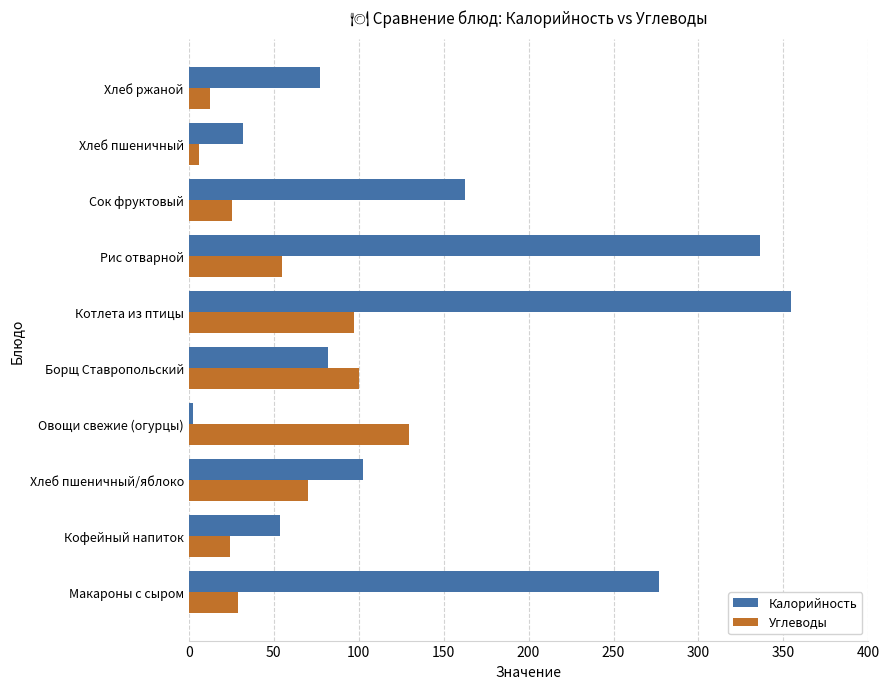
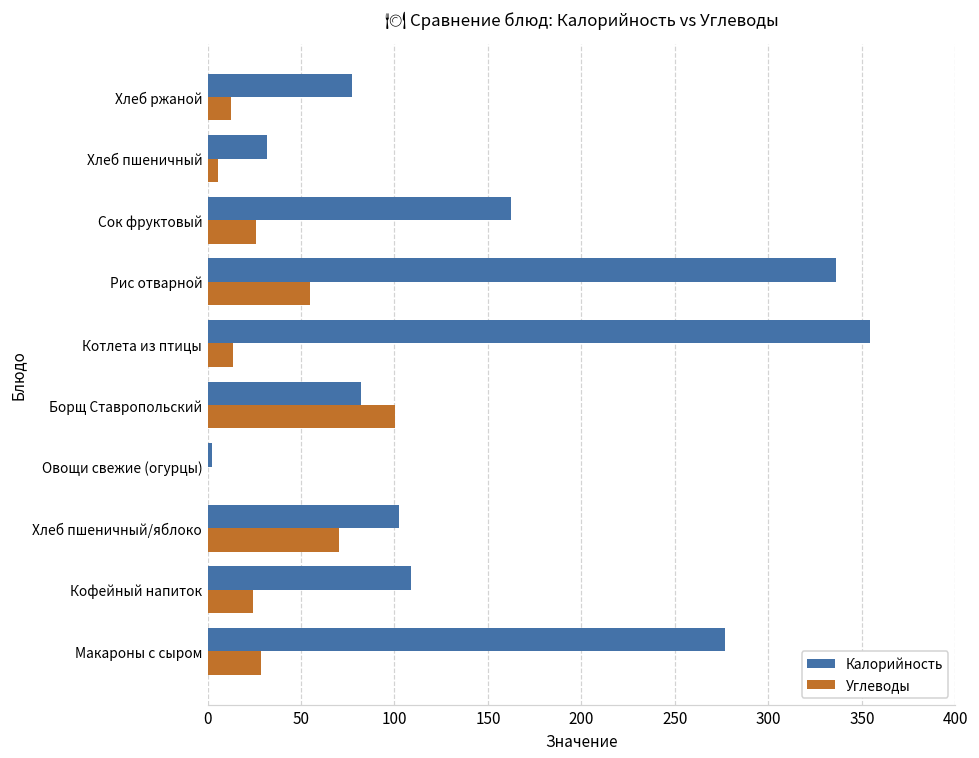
  {
    "Калорийность": {
      "Хлеб ржаной": 77,
      "Хлеб пшеничный": 32,
      "Сок фруктовый": 162,
      "Рис отварной": 336,
      "Котлета из птицы": 354,
      "Борщ Ставропольский": 82,
      "Овощи свежие (огурцы)": 2,
      "Хлеб пшеничный/яблоко": 102,
-     "Кофейный напиток": 54,
+     "Кофейный напиток": 109,
      "Макароны с сыром": 277
    },
    "Углеводы": {
      "Хлеб ржаной": 13,
      "Хлеб пшеничный": 6,
      "Сок фруктовый": 26,
      "Рис отварной": 55,
-     "Котлета из птицы": 97,
+     "Котлета из птицы": 14,
      "Борщ Ставропольский": 100,
-     "Овощи свежие (огурцы)": 130,
+     "Овощи свежие (огурцы)": 0,
      "Хлеб пшеничный/яблоко": 70,
      "Кофейный напиток": 24,
      "Макароны с сыром": 29
    }
  }
